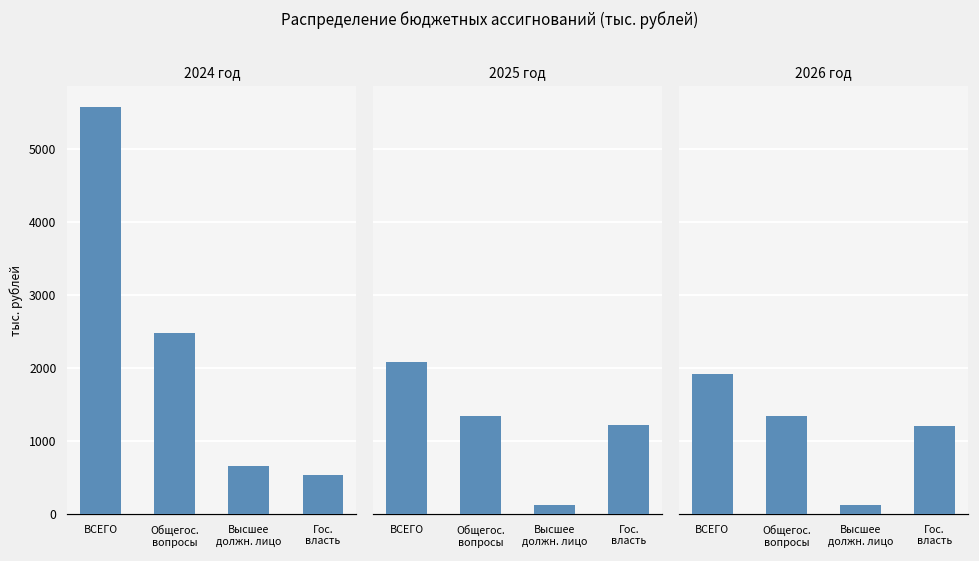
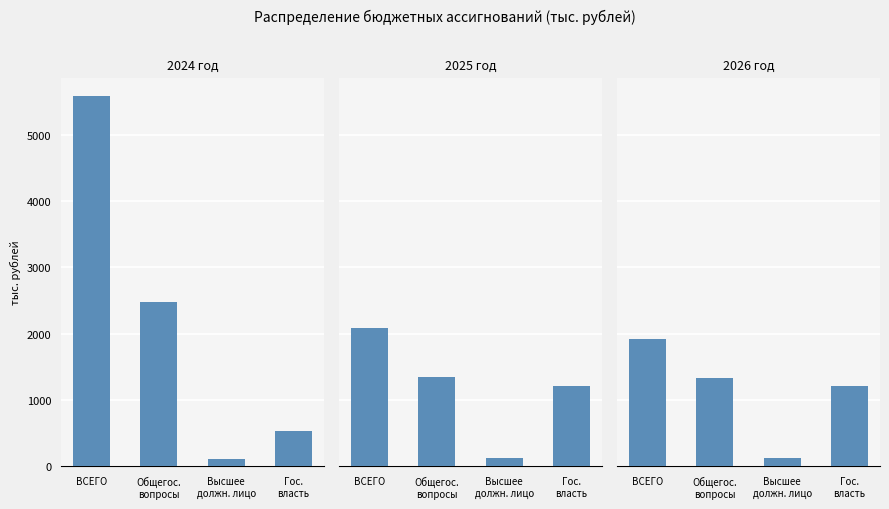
  {
    "2024 год": {
      "ВСЕГО": 5600,
      "Общегос. вопросы": 2500,
-     "Высшее должн. лицо": 700,
+     "Высшее должн. лицо": 100,
      "Гос. власть": 500
    }
  }
